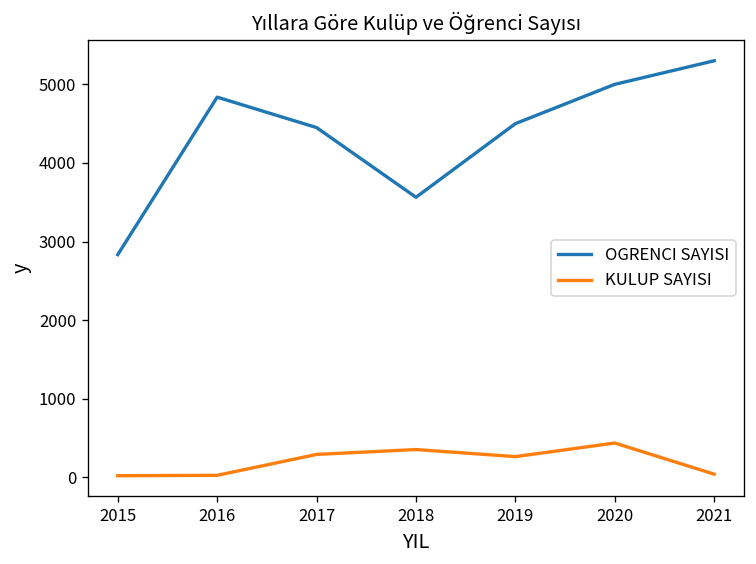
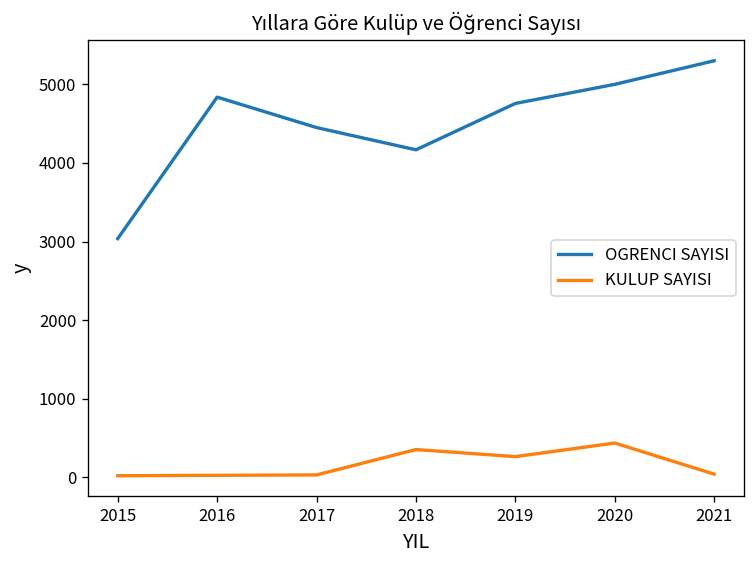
  {
    "OGRENCI SAYISI": {
-     "2015": 2800,
+     "2015": 3000,
      "2016": 4800,
      "2017": 4500,
-     "2018": 3600,
-     "2019": 4500,
+     "2018": 4200,
+     "2019": 4800,
      "2020": 5000,
      "2021": 5300
    },
    "KULUP SAYISI": {
      "2015": 0,
      "2016": 0,
-     "2017": 300,
+     "2017": 0,
      "2018": 400,
      "2019": 300,
      "2020": 400,
      "2021": 0
    }
  }
